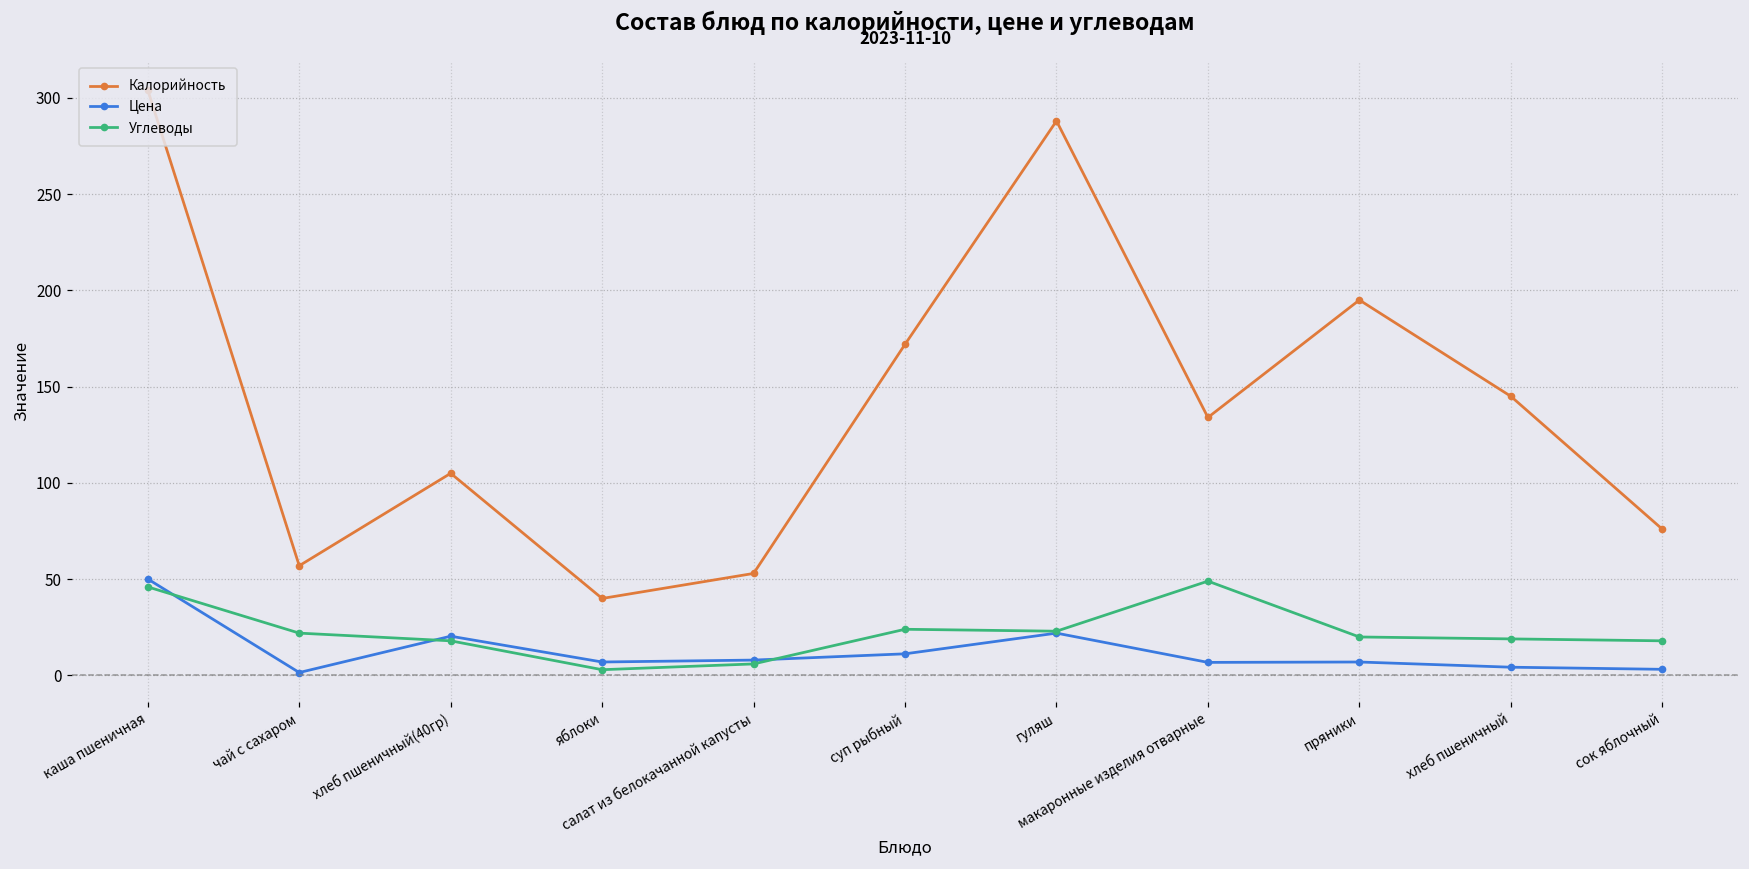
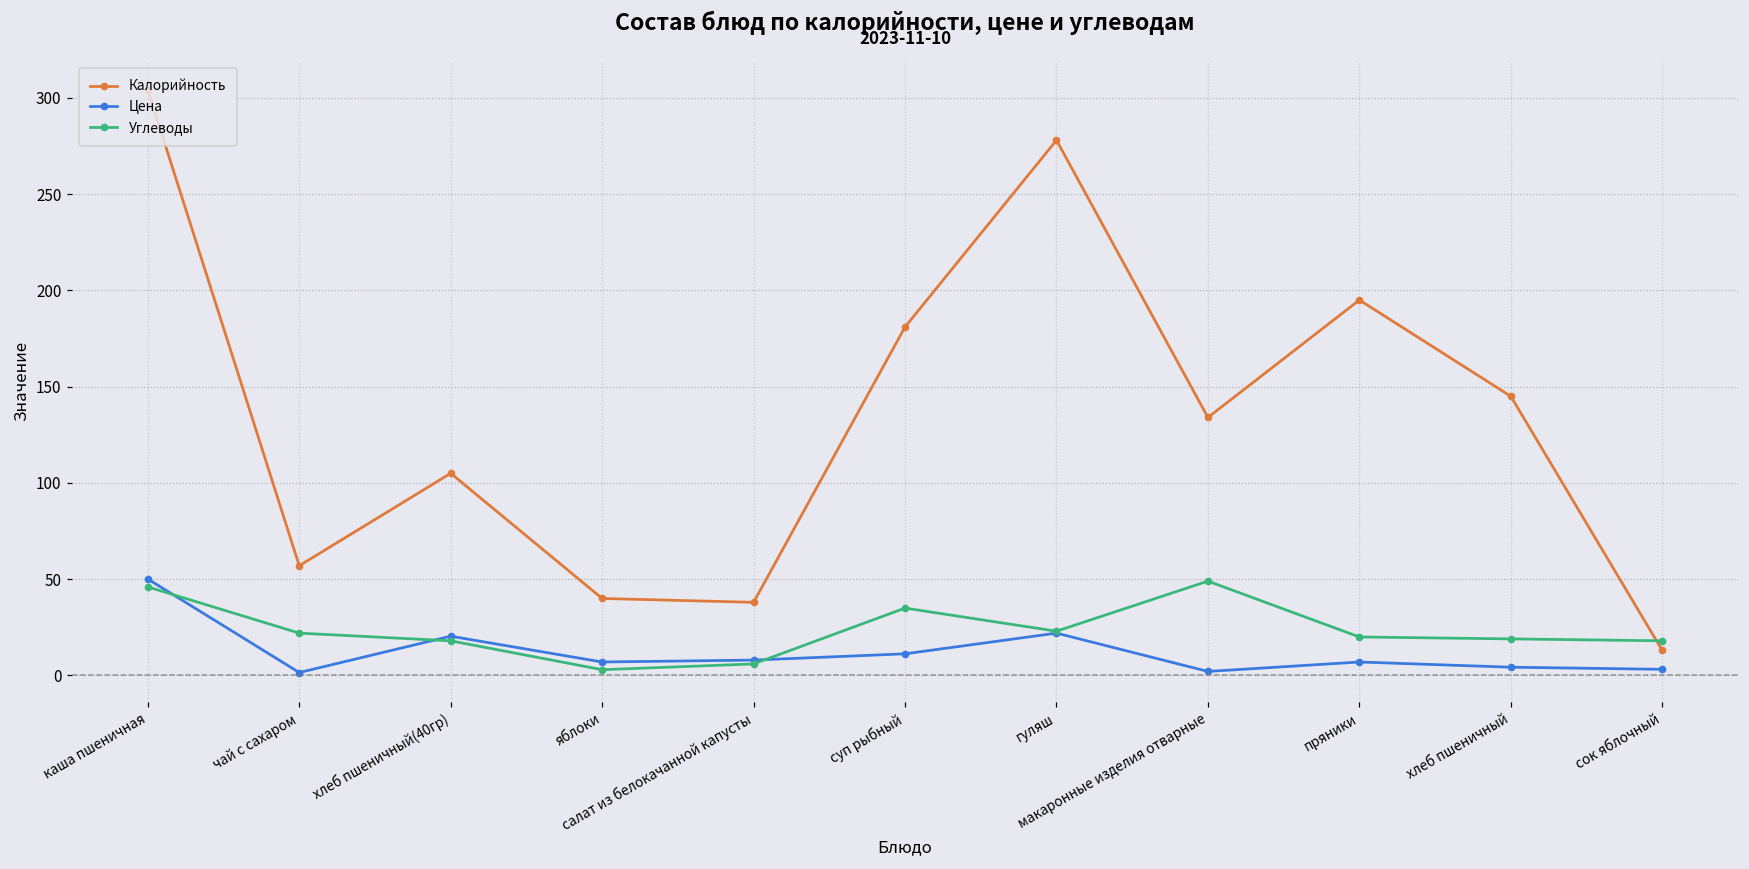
  {
    "Калорийность": {
      "чай с сахаром": 57,
      "хлеб пшеничный(40гр)": 105,
      "яблоки": 40,
-     "салат из белокачанной капусты": 53,
-     "суп рыбный": 172,
-     "гуляш": 288,
+     "салат из белокачанной капусты": 38,
+     "суп рыбный": 181,
+     "гуляш": 278,
      "макаронные изделия отварные": 134,
      "пряники": 195,
      "хлеб пшеничный": 145,
-     "сок яблочный": 76
+     "сок яблочный": 13
    },
    "Цена": {
      "каша пшеничная": 50,
      "чай с сахаром": 2,
      "хлеб пшеничный(40гр)": 20,
      "яблоки": 7,
      "салат из белокачанной капусты": 8,
      "суп рыбный": 11,
-     "макаронные изделия отварные": 7,
+     "макаронные изделия отварные": 2,
      "пряники": 7,
      "хлеб пшеничный": 4,
      "сок яблочный": 3
    },
    "Углеводы": {
      "каша пшеничная": 46,
      "чай с сахаром": 22,
      "хлеб пшеничный(40гр)": 18,
      "яблоки": 3,
      "салат из белокачанной капусты": 6,
-     "суп рыбный": 24,
+     "суп рыбный": 35,
      "макаронные изделия отварные": 49,
      "пряники": 20,
      "хлеб пшеничный": 19,
      "сок яблочный": 18
    }
  }
